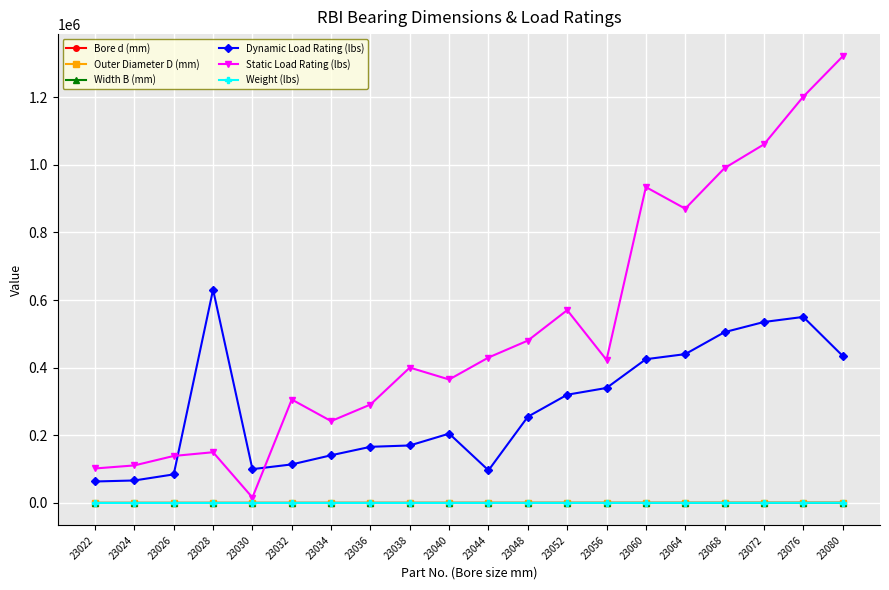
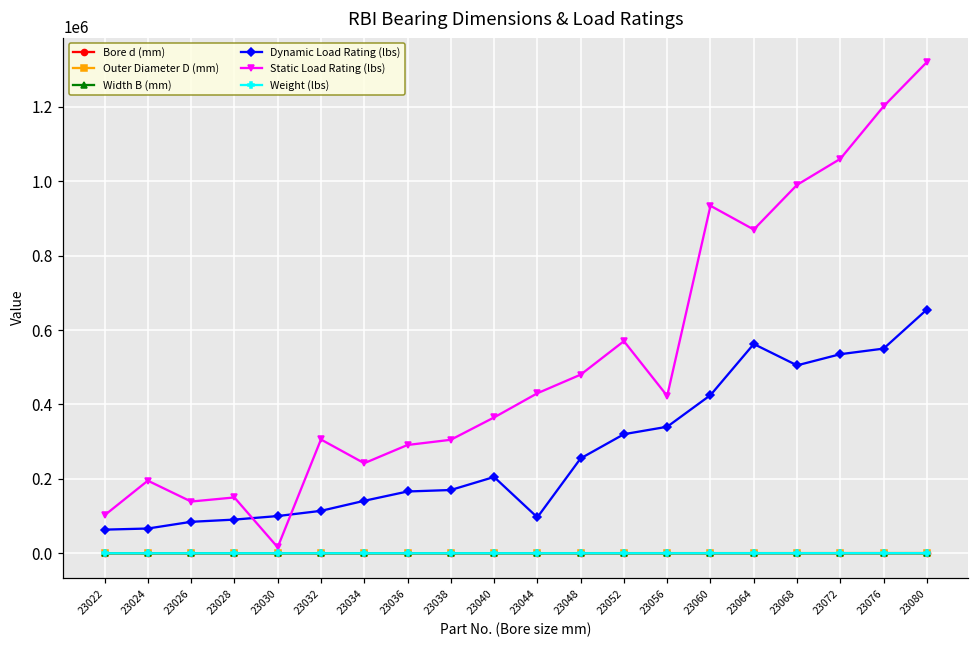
  {
    "Weight (lbs)": {
      "23022": 0,
      "23024": 0,
      "23026": 0,
      "23028": 0,
      "23030": 0,
      "23032": 0,
      "23034": 0,
      "23036": 0,
      "23038": 0,
      "23040": 0,
      "23044": 0,
      "23048": 0,
      "23052": 0,
      "23056": 0,
      "23060": 0,
      "23064": 0,
      "23068": 0,
      "23072": 0,
      "23076": 0,
      "23080": 0
    },
    "Dynamic Load Rating (lbs)": {
      "23022": 60000,
      "23024": 70000,
      "23026": 80000,
-     "23028": 630000,
+     "23028": 90000,
      "23030": 100000,
      "23032": 110000,
      "23034": 140000,
      "23036": 170000,
      "23038": 170000,
      "23040": 210000,
      "23044": 100000,
      "23048": 260000,
      "23052": 320000,
      "23056": 340000,
      "23060": 430000,
-     "23064": 440000,
+     "23064": 560000,
      "23068": 510000,
      "23072": 540000,
      "23076": 550000,
-     "23080": 430000
+     "23080": 660000
    },
    "Static Load Rating (lbs)": {
      "23022": 100000,
-     "23024": 110000,
+     "23024": 200000,
      "23026": 140000,
      "23028": 150000,
      "23030": 20000,
      "23032": 310000,
      "23034": 240000,
      "23036": 290000,
-     "23038": 400000,
+     "23038": 310000,
      "23040": 370000,
      "23044": 430000,
      "23048": 480000,
      "23052": 570000,
      "23056": 420000,
      "23060": 930000,
      "23064": 870000,
      "23068": 990000,
      "23072": 1060000,
      "23076": 1200000,
      "23080": 1320000
    }
  }
